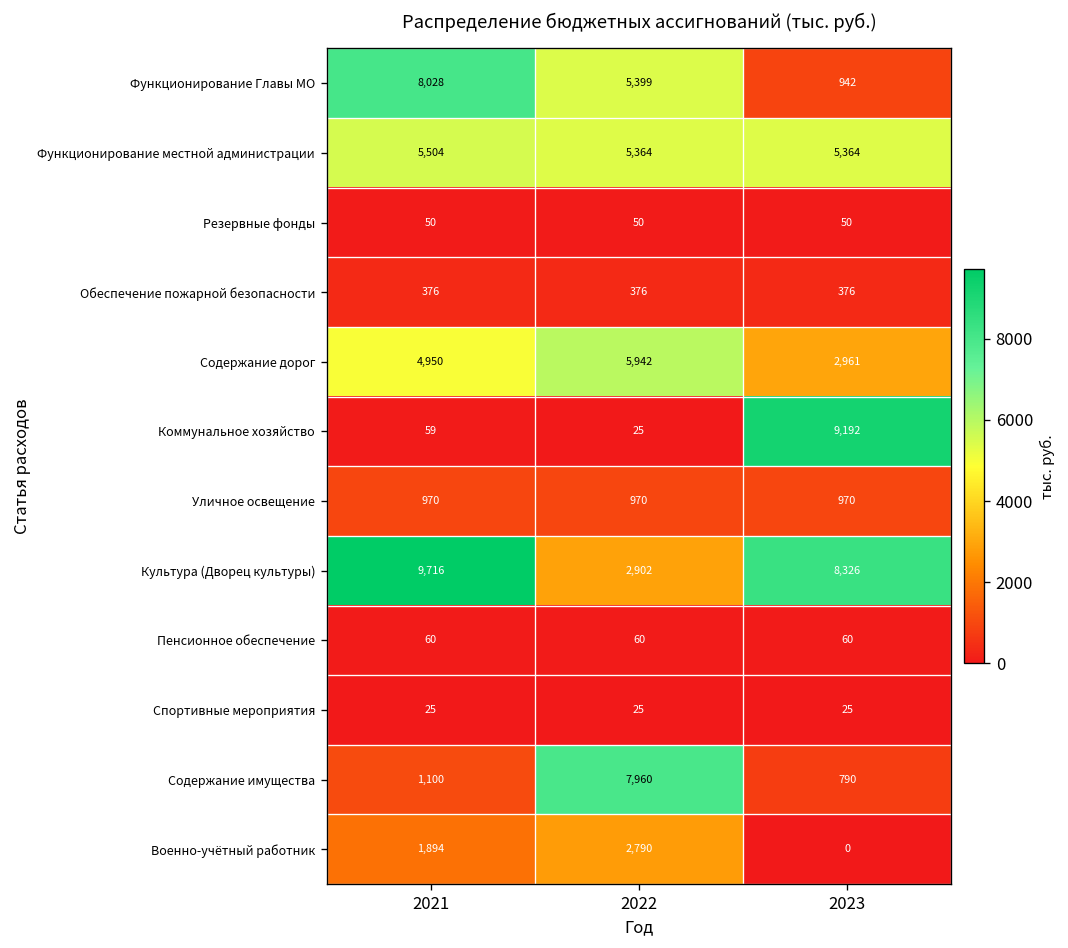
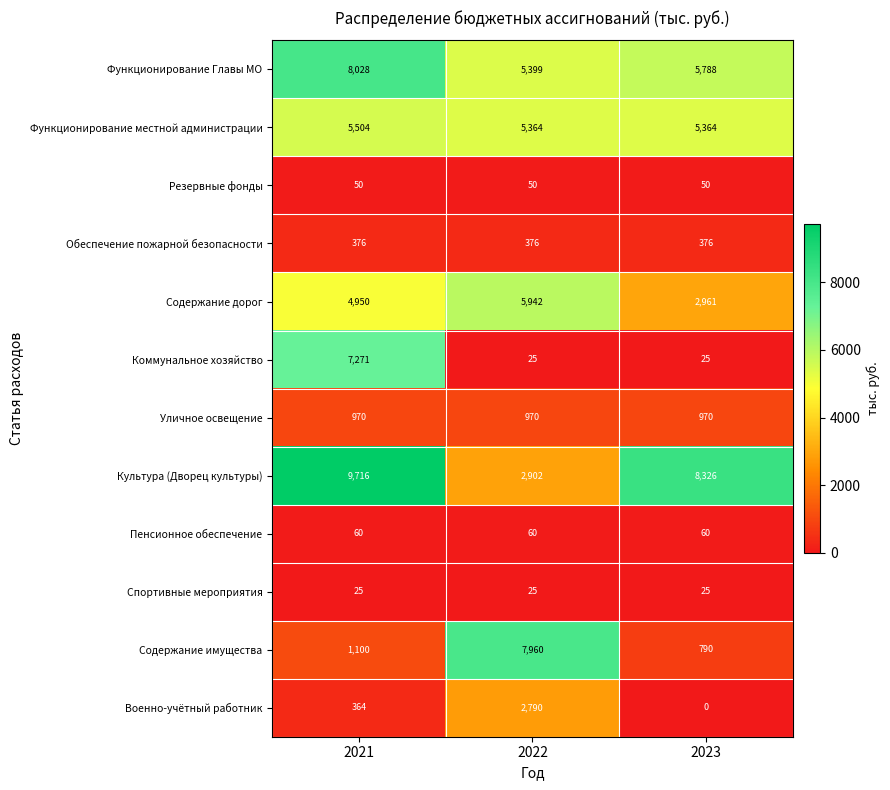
  {
    "Функционирование Главы МО": {
      "2021": "8,028",
      "2022": "5,399",
-     "2023": "942"
+     "2023": "5,788"
    },
    "Функционирование местной администрации": {
      "2021": "5,504",
      "2022": "5,364",
      "2023": "5,364"
    },
    "Резервные фонды": {
      "2021": "50",
      "2022": "50",
      "2023": "50"
    },
    "Обеспечение пожарной безопасности": {
      "2021": "376",
      "2022": "376",
      "2023": "376"
    },
    "Содержание дорог": {
      "2021": "4,950",
      "2022": "5,942",
      "2023": "2,961"
    },
    "Коммунальное хозяйство": {
-     "2021": "59",
+     "2021": "7,271",
      "2022": "25",
-     "2023": "9,192"
+     "2023": "25"
    },
    "Уличное освещение": {
      "2021": "970",
      "2022": "970",
      "2023": "970"
    },
    "Культура (Дворец культуры)": {
      "2021": "9,716",
      "2022": "2,902",
      "2023": "8,326"
    },
    "Пенсионное обеспечение": {
      "2021": "60",
      "2022": "60",
      "2023": "60"
    },
    "Спортивные мероприятия": {
      "2021": "25",
      "2022": "25",
      "2023": "25"
    },
    "Содержание имущества": {
      "2021": "1,100",
      "2022": "7,960",
      "2023": "790"
    },
    "Военно-учётный работник": {
-     "2021": "1,894",
+     "2021": "364",
      "2022": "2,790",
      "2023": "0"
    }
  }
